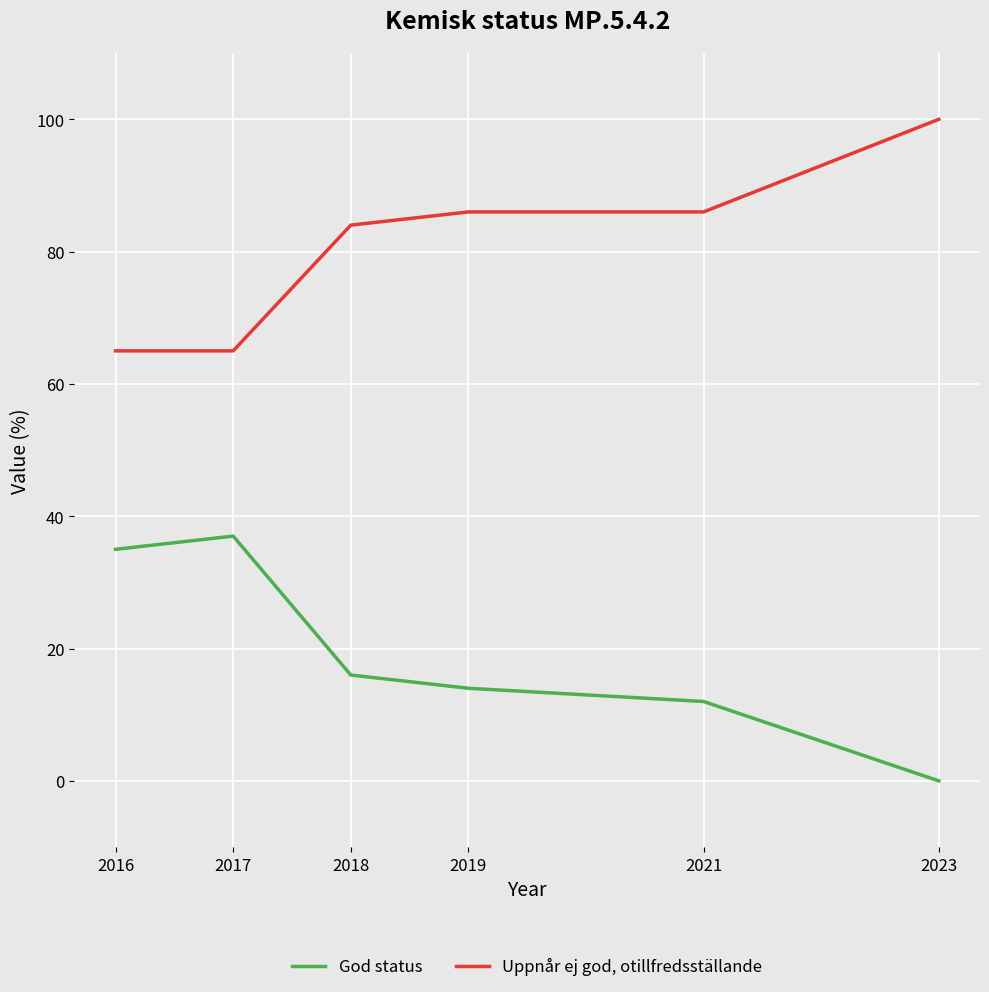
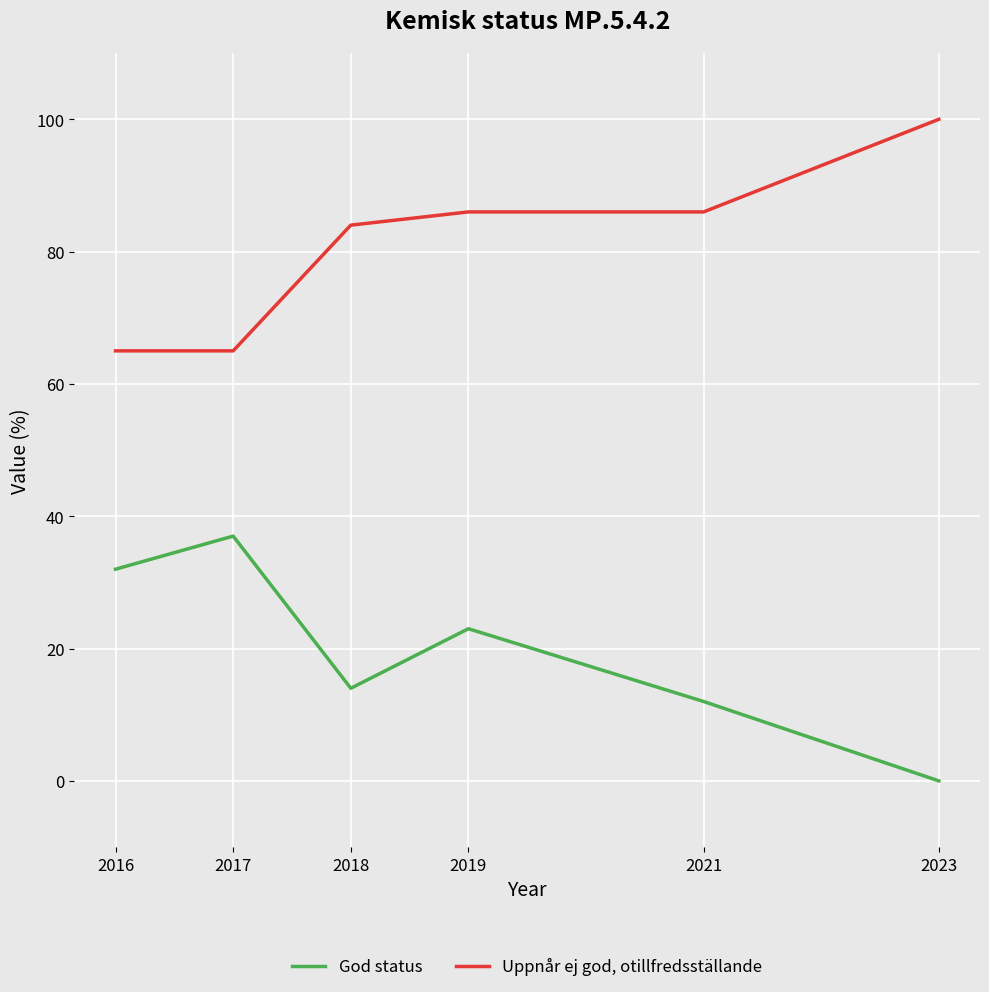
  {
    "God status": {
-     "2016": 35,
+     "2016": 32,
      "2017": 37,
-     "2018": 16,
-     "2019": 14,
+     "2018": 14,
+     "2019": 23,
      "2021": 12,
      "2023": 0
    },
    "Uppnår ej god, otillfredsställande": {
      "2016": 65,
      "2017": 65,
      "2018": 84,
      "2019": 86,
      "2021": 86,
      "2023": 100
    }
  }
